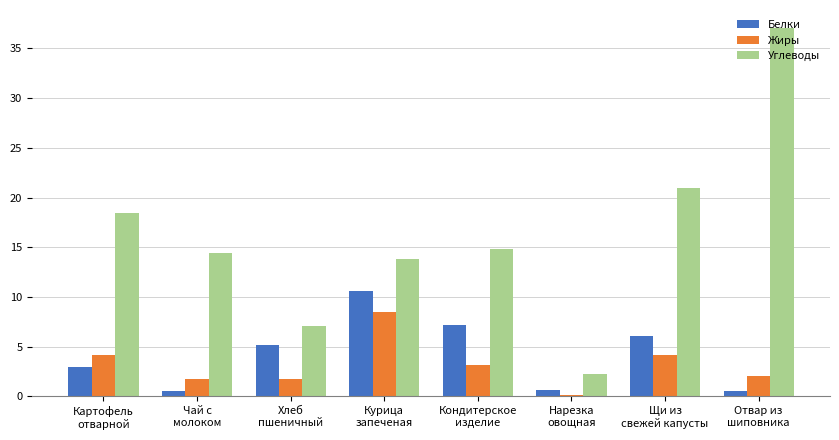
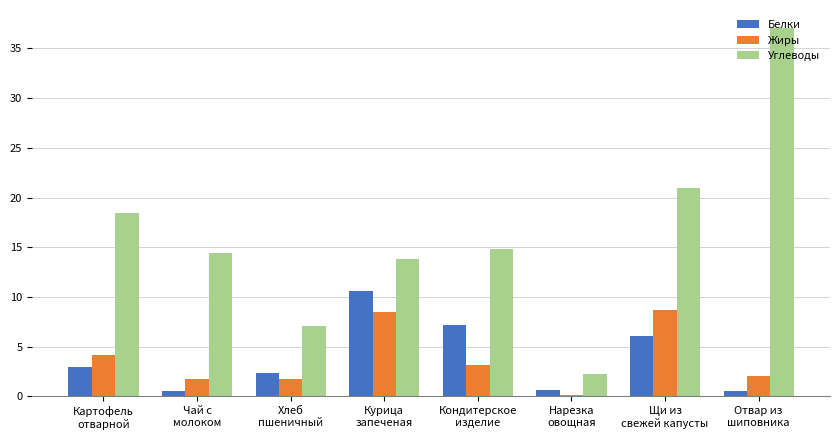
  {
    "Белки": {
      "Картофель отварной": 3,
      "Чай с молоком": 1,
-     "Хлеб пшеничный": 5,
+     "Хлеб пшеничный": 2,
      "Курица запеченая": 11,
      "Кондитерское изделие": 7,
      "Нарезка овощная": 1,
      "Щи из свежей капусты": 6,
      "Отвар из шиповника": 1
    },
    "Жиры": {
      "Картофель отварной": 4,
      "Чай с молоком": 2,
      "Хлеб пшеничный": 2,
      "Курица запеченая": 8,
      "Кондитерское изделие": 3,
-     "Щи из свежей капусты": 4,
+     "Щи из свежей капусты": 9,
      "Отвар из шиповника": 2
    },
    "Углеводы": {
      "Картофель отварной": 18,
      "Чай с молоком": 14,
      "Хлеб пшеничный": 7,
      "Курица запеченая": 14,
      "Кондитерское изделие": 15,
      "Нарезка овощная": 2,
      "Щи из свежей капусты": 21,
      "Отвар из шиповника": 37
    }
  }
